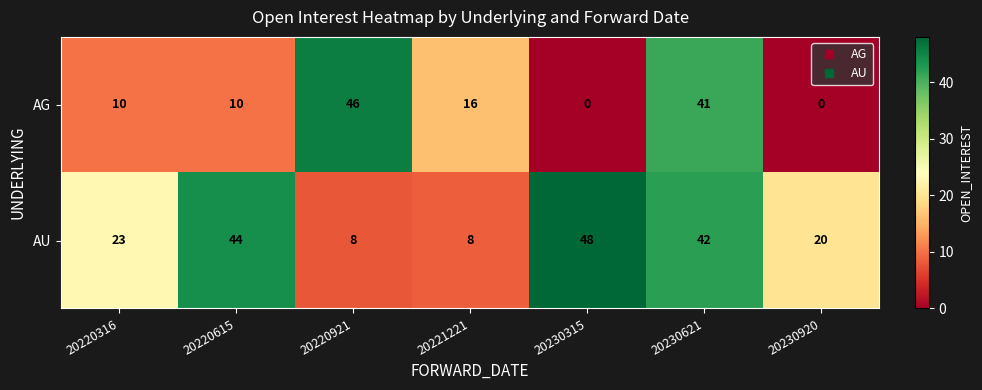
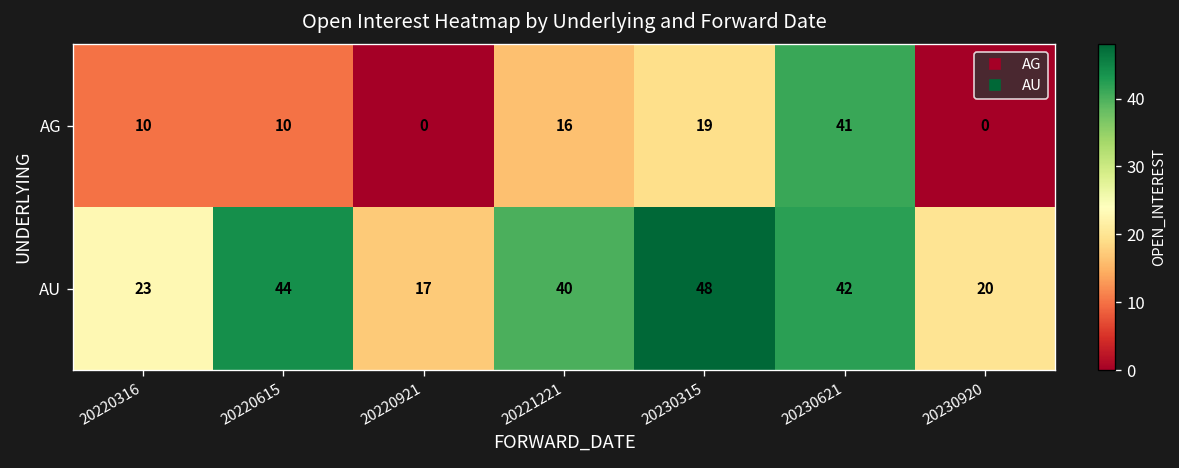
  {
    "AG": {
      "20220316": 10,
      "20220615": 10,
-     "20220921": 46,
+     "20220921": 0,
      "20221221": 16,
-     "20230315": 0,
+     "20230315": 19,
      "20230621": 41,
      "20230920": 0
    },
    "AU": {
      "20220316": 23,
      "20220615": 44,
-     "20220921": 8,
-     "20221221": 8,
+     "20220921": 17,
+     "20221221": 40,
      "20230315": 48,
      "20230621": 42,
      "20230920": 20
    }
  }
